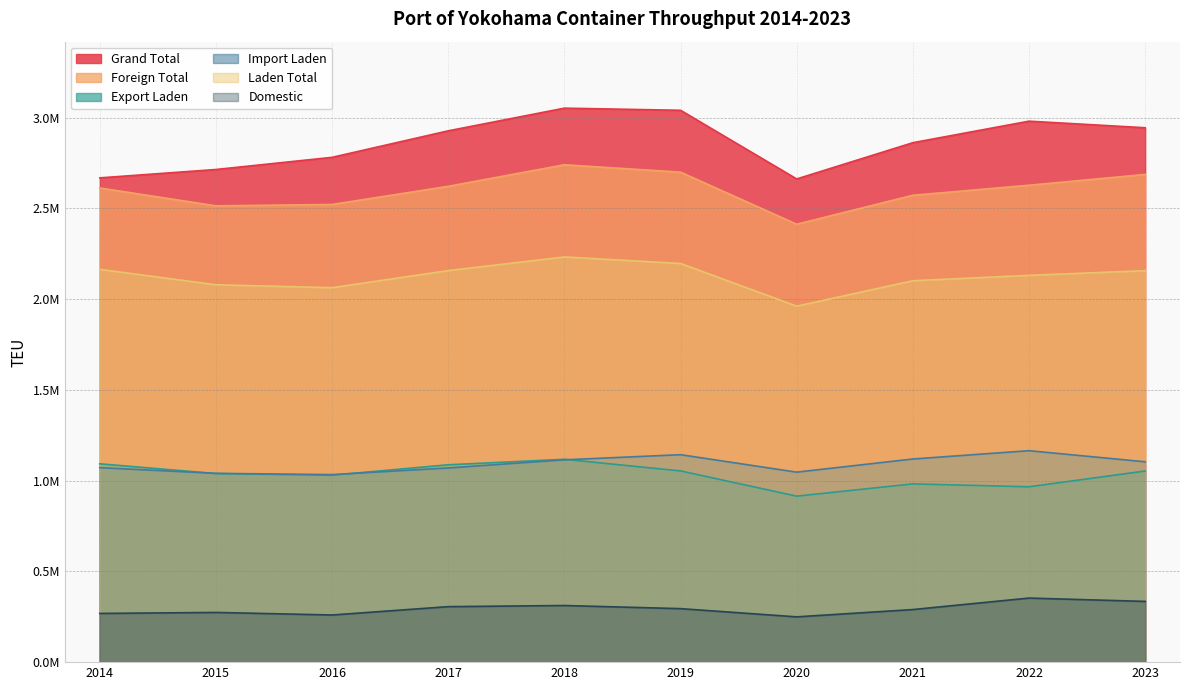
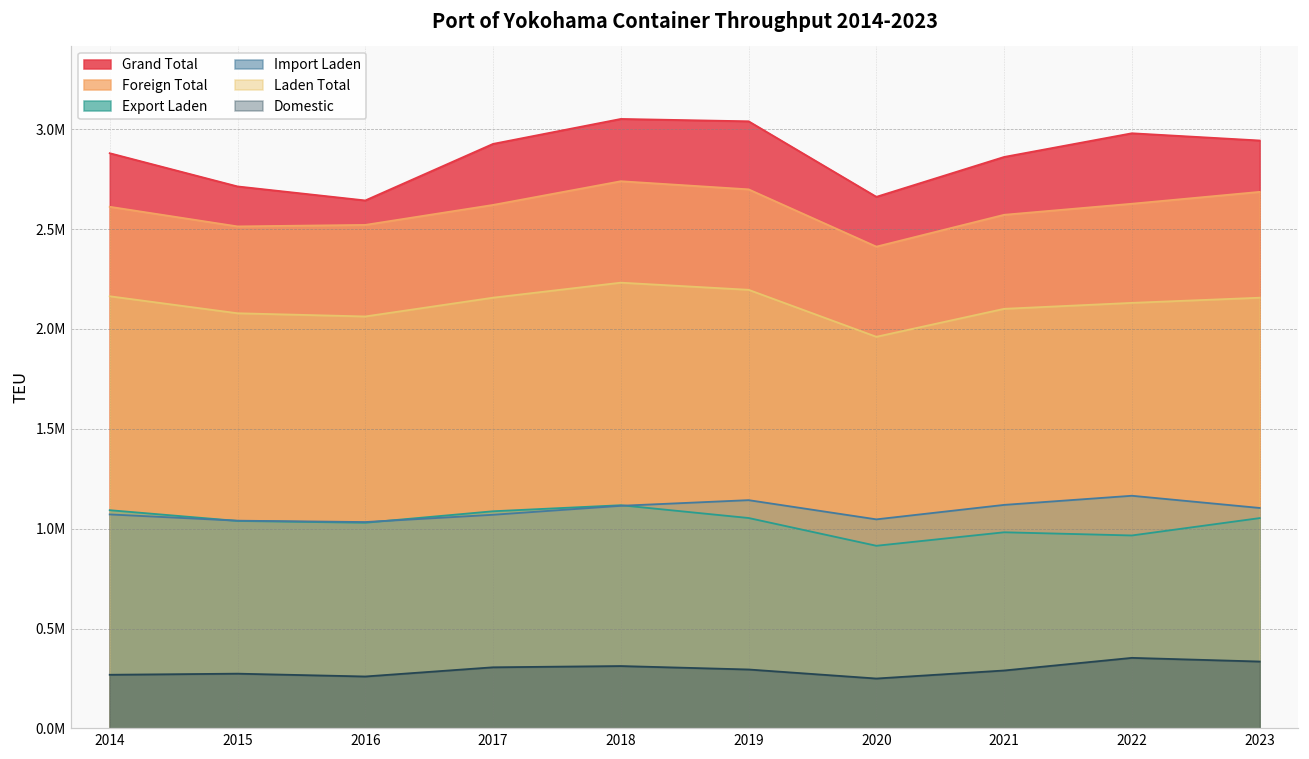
  {
    "Grand Total": {
-     "2014": 2670000,
+     "2014": 2880000,
      "2015": 2710000,
-     "2016": 2780000,
+     "2016": 2640000,
      "2017": 2930000,
      "2018": 3050000,
      "2019": 3040000,
      "2020": 2660000,
      "2021": 2860000,
      "2022": 2980000,
      "2023": 2940000
    }
  }
